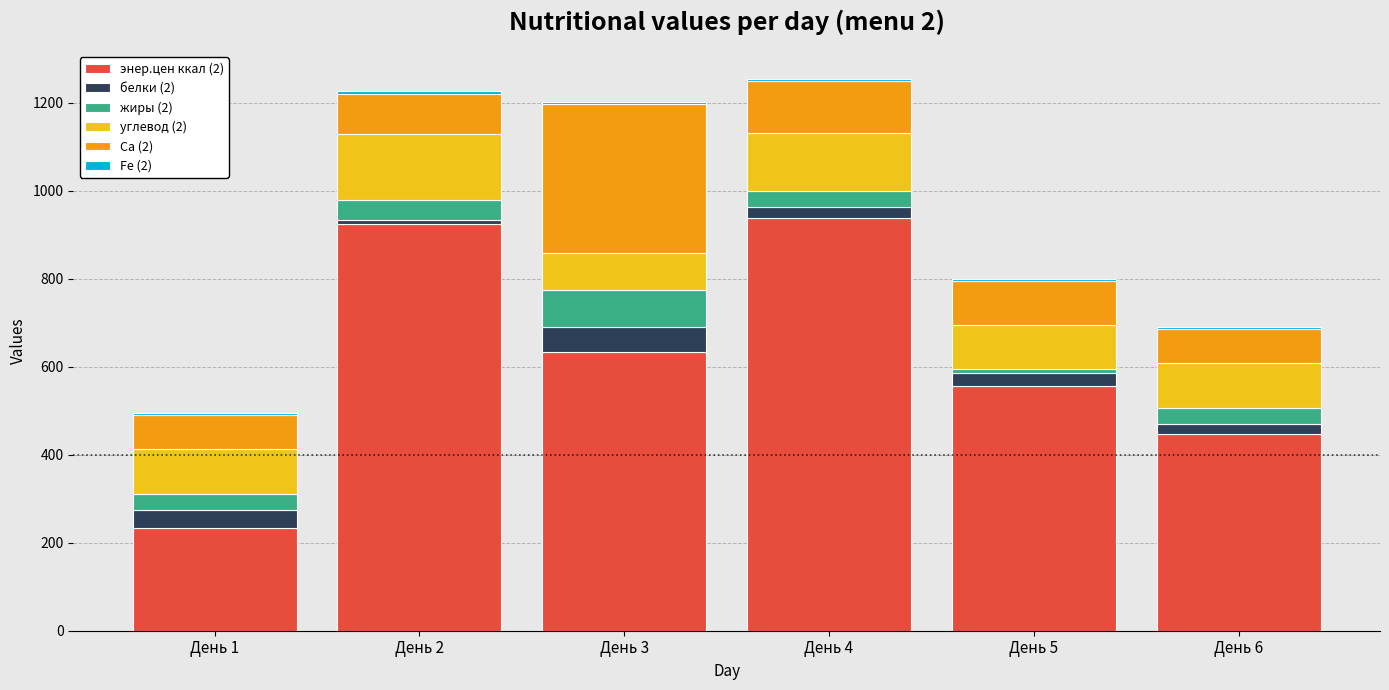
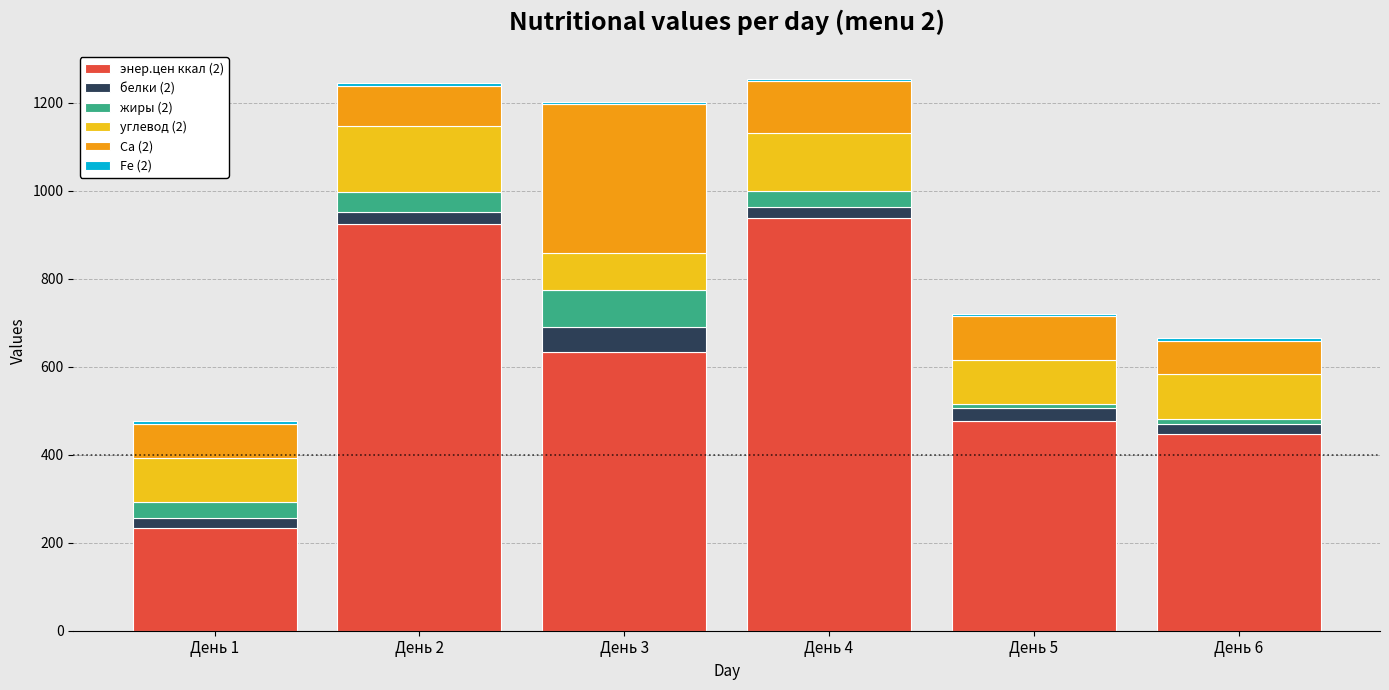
  {
    "энер.цен ккал (2)": {
      "День 1": 230,
      "День 2": 920,
      "День 3": 630,
      "День 4": 940,
-     "День 5": 560,
+     "День 5": 480,
      "День 6": 450
    },
    "белки (2)": {
-     "День 1": 40,
-     "День 2": 10,
+     "День 1": 20,
+     "День 2": 30,
      "День 3": 60,
      "День 4": 30,
      "День 5": 30,
      "День 6": 20
    },
    "жиры (2)": {
      "День 1": 40,
      "День 2": 40,
      "День 3": 90,
      "День 4": 30,
      "День 5": 10,
-     "День 6": 40
+     "День 6": 10
    },
    "Fe (2)": {
      "День 2": 10,
      "День 4": 10
    }
  }
